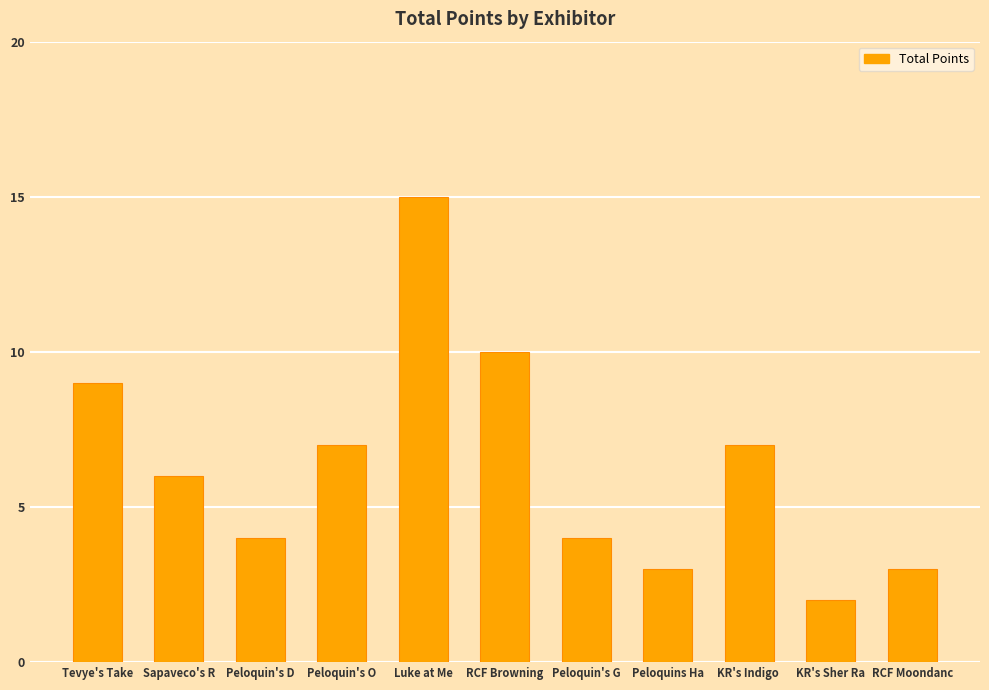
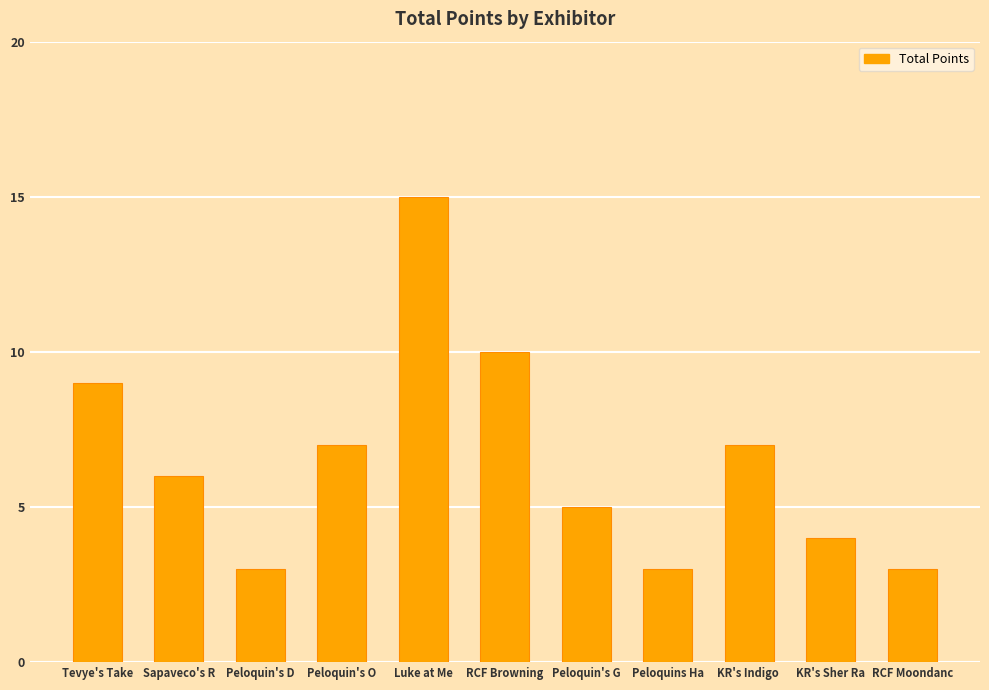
  {
    "Tevye's Take": 9,
    "Sapaveco's R": 6,
-   "Peloquin's D": 4,
+   "Peloquin's D": 3,
    "Peloquin's O": 7,
    "Luke at Me": 15,
    "RCF Browning": 10,
-   "Peloquin's G": 4,
+   "Peloquin's G": 5,
    "Peloquins Ha": 3,
    "KR's Indigo": 7,
-   "KR's Sher Ra": 2,
+   "KR's Sher Ra": 4,
    "RCF Moondanc": 3
  }
